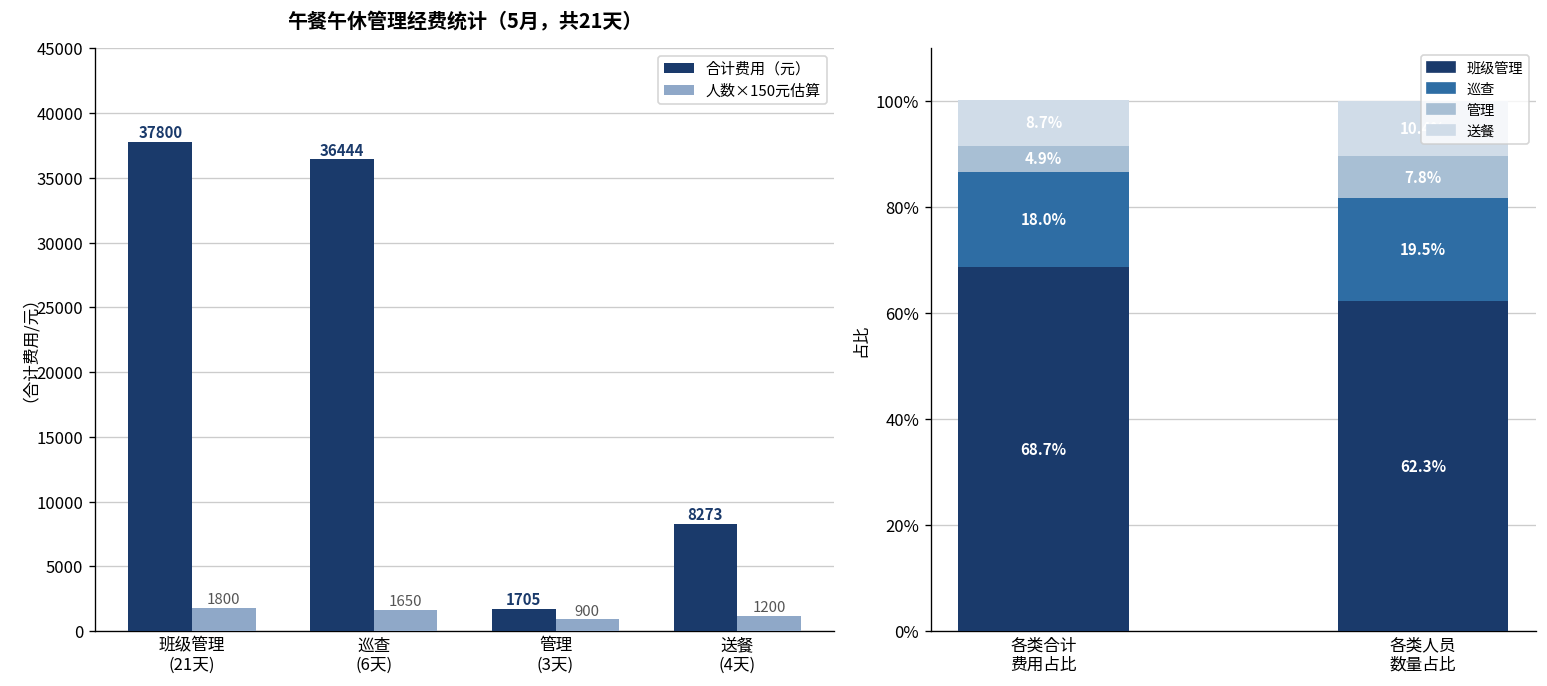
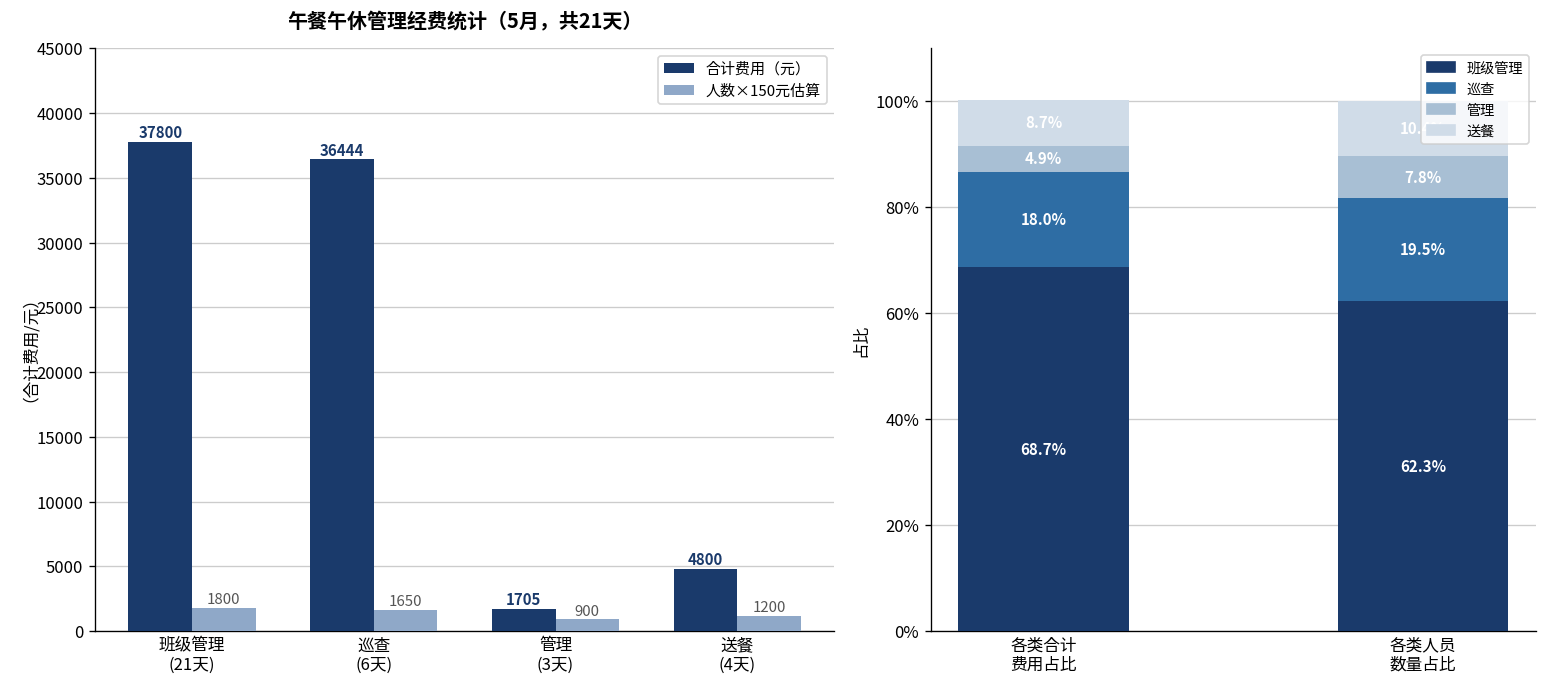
  {
    "午餐午休管理经费统计（5月，共21天）": {
      "合计费用（元）": {
        "班级管理 (21天)": 37800,
        "巡查 (6天)": 36444,
        "管理 (3天)": 1705,
-       "送餐 (4天)": 8273
+       "送餐 (4天)": 4800
      },
      "人数×150元估算": {
        "班级管理 (21天)": 1800,
        "巡查 (6天)": 1650,
        "管理 (3天)": 900,
        "送餐 (4天)": 1200
      }
    }
  }
